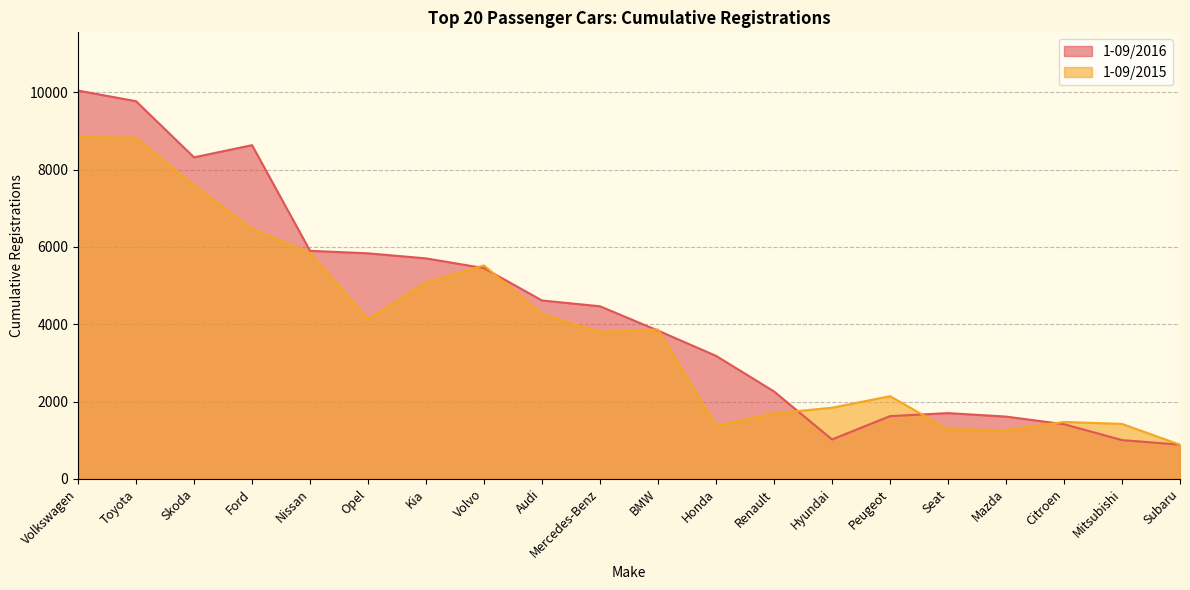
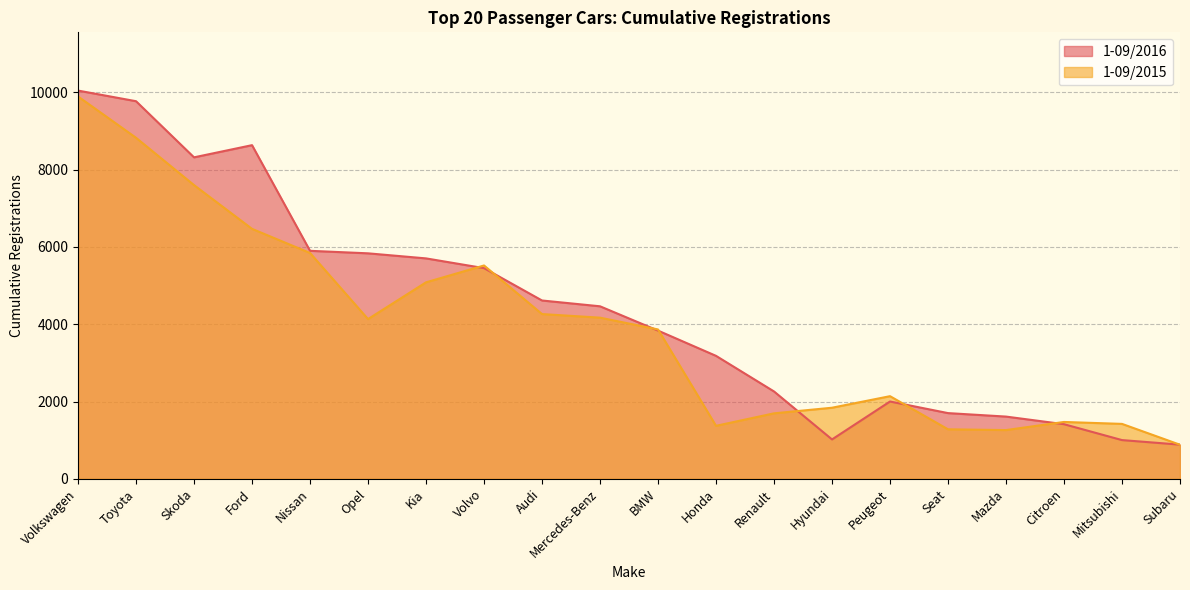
  {
    "1-09/2016": {
      "Volkswagen": 10000,
      "Toyota": 9800,
      "Skoda": 8300,
      "Ford": 8600,
      "Opel": 5800,
      "Kia": 5700,
      "Volvo": 5500,
      "Audi": 4600,
      "Mercedes-Benz": 4500,
      "Honda": 3200,
      "Renault": 2300,
      "Hyundai": 1000,
-     "Peugeot": 1600,
+     "Peugeot": 2000,
      "Seat": 1700,
      "Mazda": 1600,
      "Mitsubishi": 1000
    },
    "1-09/2015": {
-     "Volkswagen": 8800,
+     "Volkswagen": 9900,
      "Toyota": 8800,
      "Skoda": 7600,
      "Ford": 6500,
      "Opel": 4100,
      "Kia": 5100,
      "Volvo": 5500,
      "Audi": 4300,
-     "Mercedes-Benz": 3800,
+     "Mercedes-Benz": 4200,
      "Honda": 1400,
      "Renault": 1700,
      "Hyundai": 1800,
      "Peugeot": 2100,
      "Seat": 1300,
      "Mazda": 1300,
      "Mitsubishi": 1400
    }
  }
